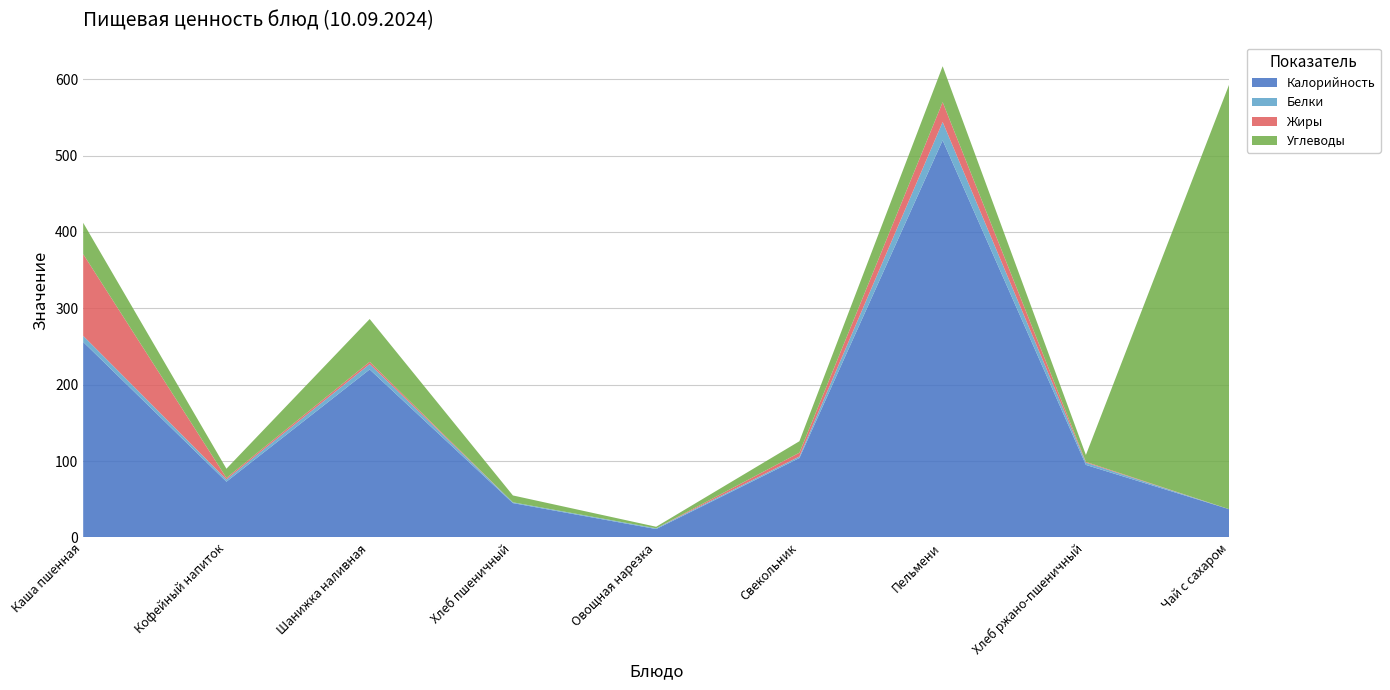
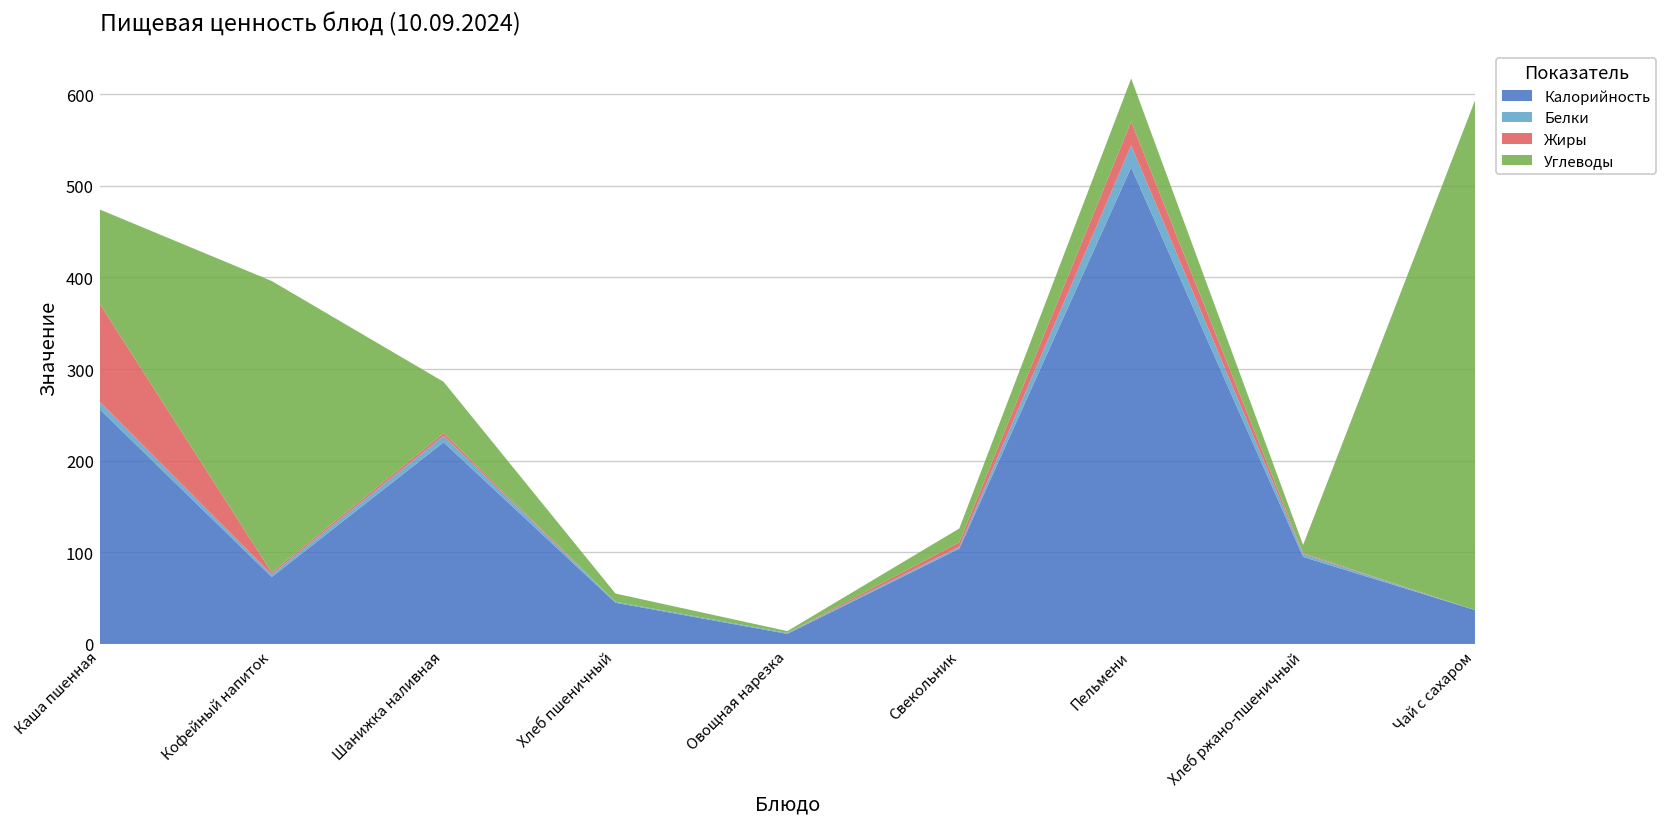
  {
    "Жиры": {
      "Каша пшенная": 110,
      "Свекольник": 10,
      "Пельмени": 30
    },
    "Углеводы": {
-     "Каша пшенная": 40,
-     "Кофейный напиток": 10,
+     "Каша пшенная": 100,
+     "Кофейный напиток": 320,
      "Шанижка наливная": 60,
      "Хлеб пшеничный": 10,
      "Свекольник": 20,
      "Пельмени": 50,
      "Хлеб ржано-пшеничный": 10,
      "Чай с сахаром": 560
    }
  }
